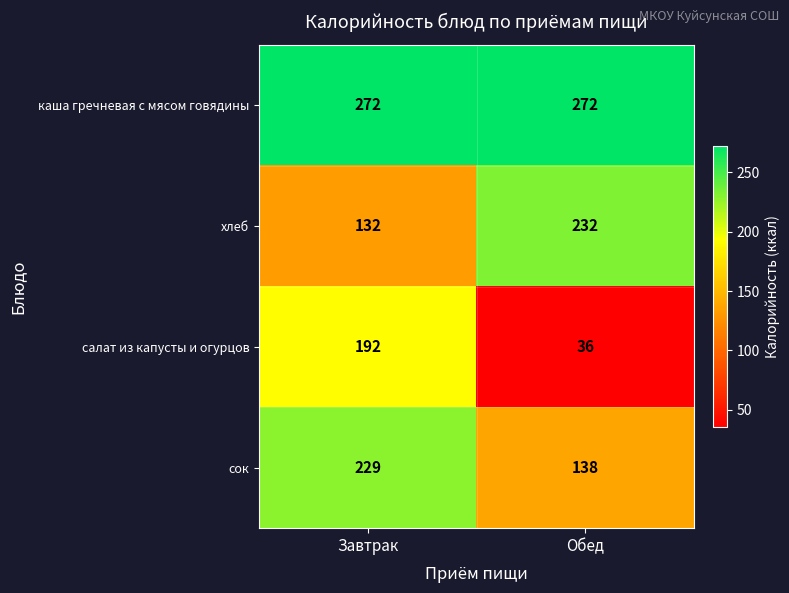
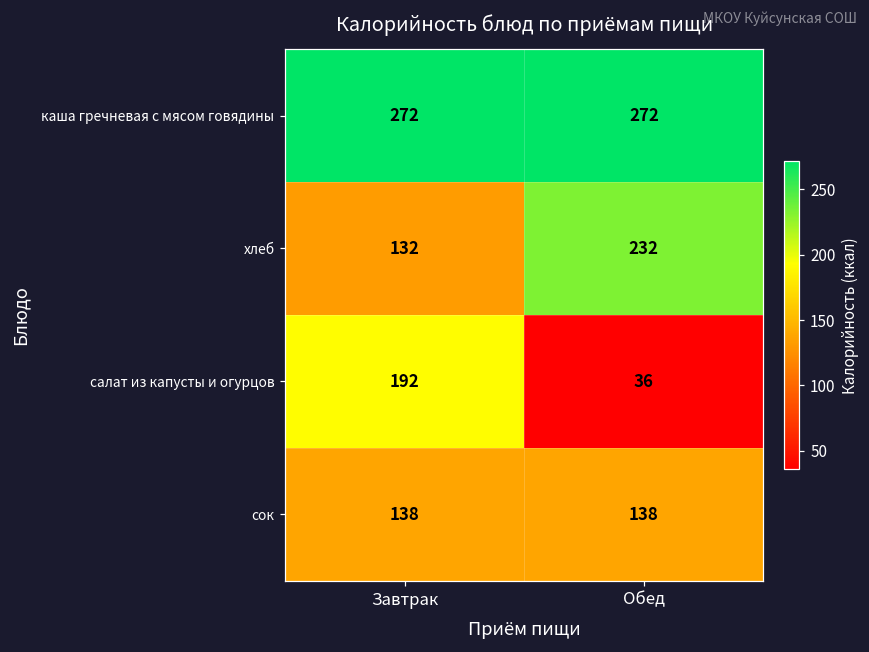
  {
    "каша гречневая с мясом говядины": {
      "Завтрак": 272,
      "Обед": 272
    },
    "хлеб": {
      "Завтрак": 132,
      "Обед": 232
    },
    "салат из капусты и огурцов": {
      "Завтрак": 192,
      "Обед": 36
    },
    "сок": {
-     "Завтрак": 229,
+     "Завтрак": 138,
      "Обед": 138
    }
  }
